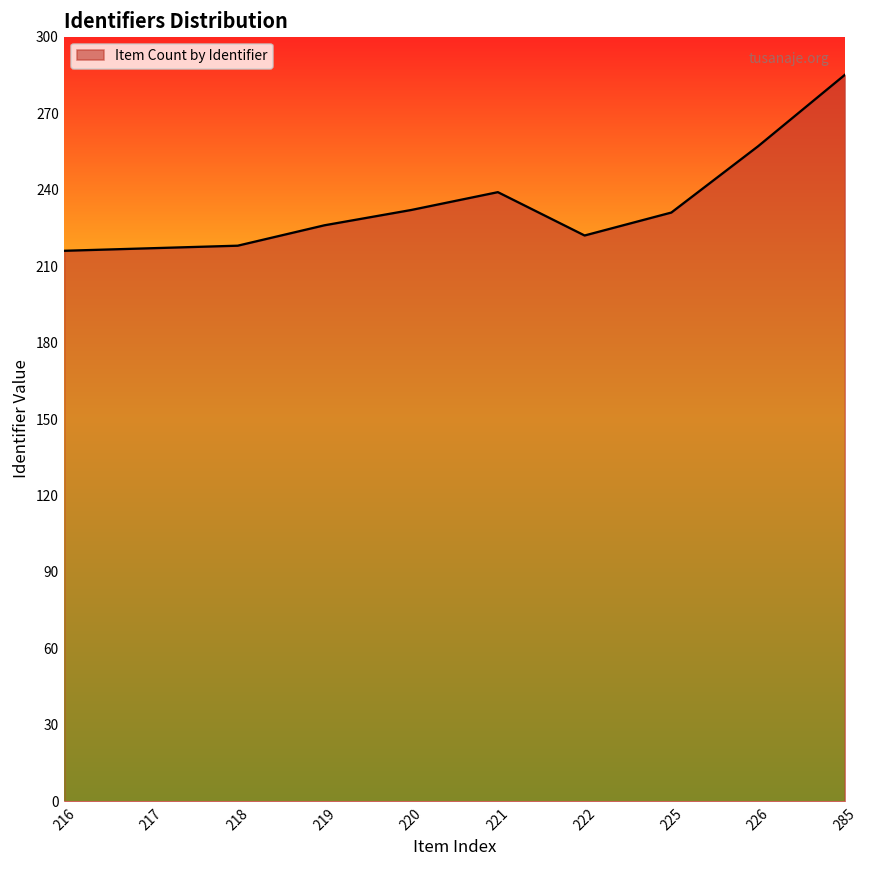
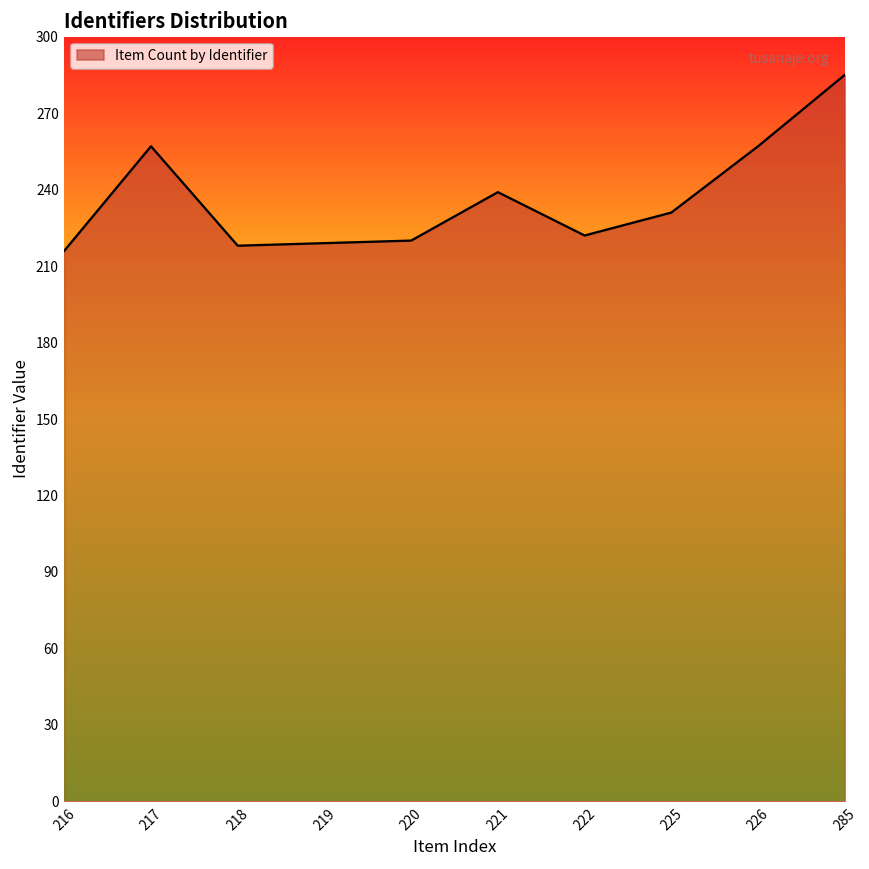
  {
    "216": 216,
-   "217": 217,
+   "217": 257,
    "218": 218,
-   "219": 226,
-   "220": 232,
+   "219": 219,
+   "220": 220,
    "221": 239,
    "222": 222,
    "225": 231,
    "226": 257,
    "285": 285
  }
